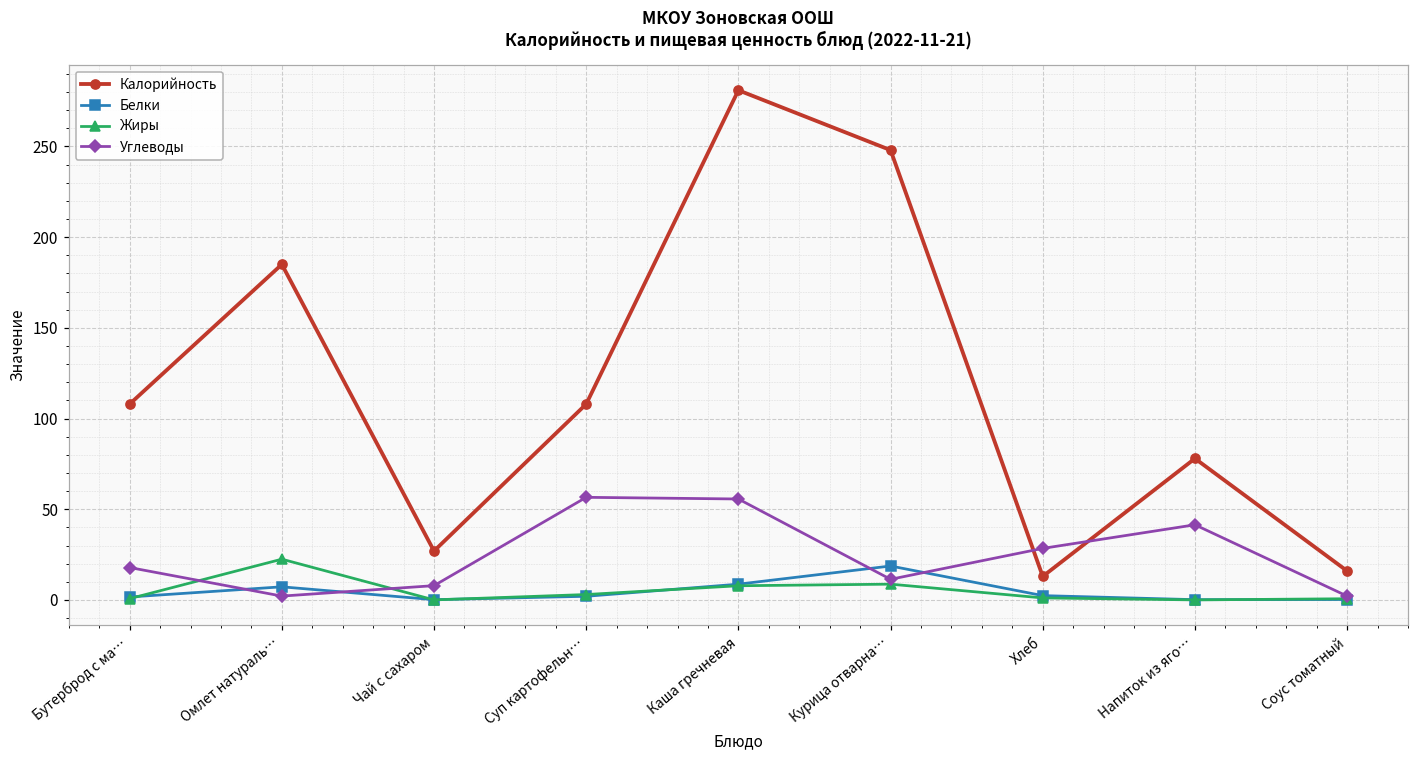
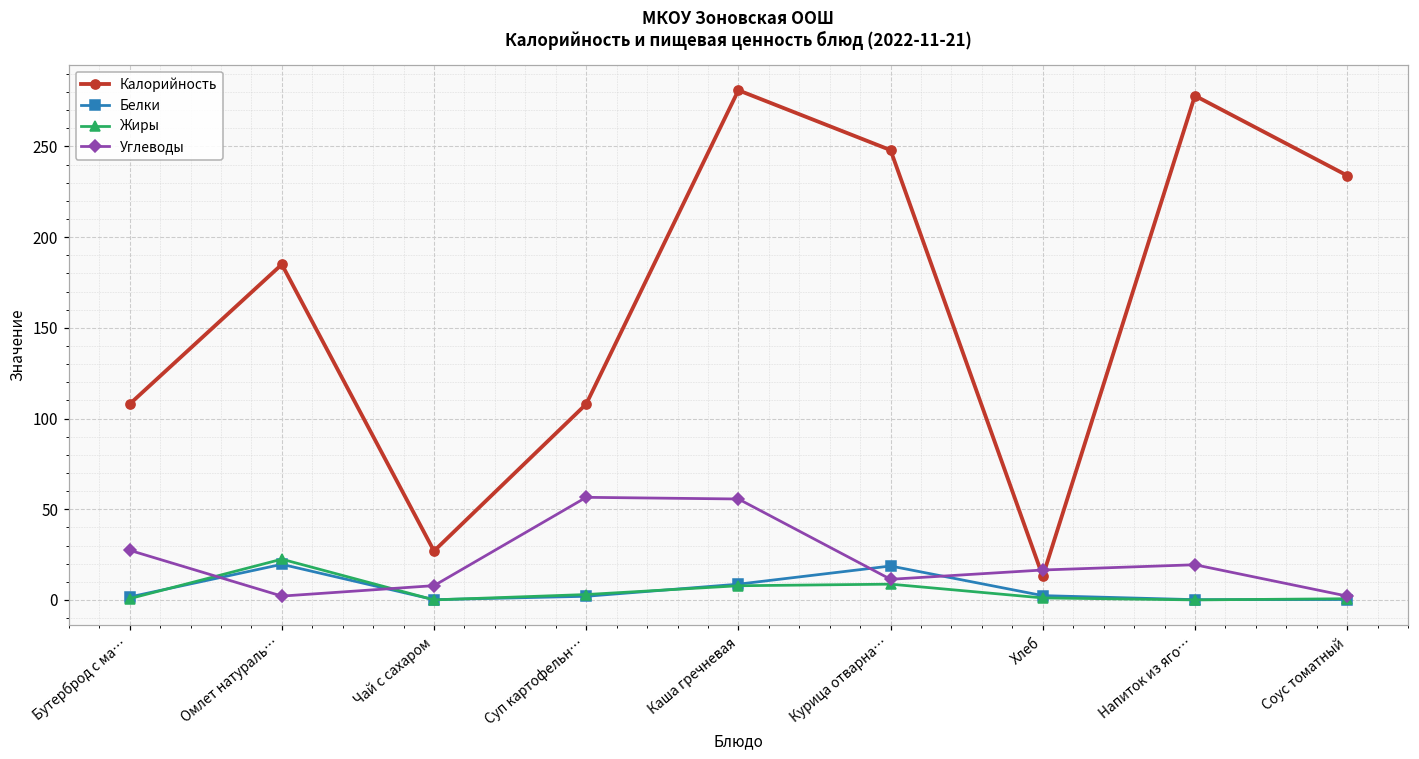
  {
    "Калорийность": {
      "Бутерброд с ма…": 108,
      "Омлет натураль…": 185,
      "Чай с сахаром": 27,
      "Суп картофельн…": 108,
      "Каша гречневая": 281,
      "Курица отварна…": 248,
      "Хлеб": 13,
-     "Напиток из яго…": 78,
-     "Соус томатный": 16
+     "Напиток из яго…": 278,
+     "Соус томатный": 234
    },
    "Белки": {
-     "Омлет натураль…": 7,
+     "Омлет натураль…": 20,
      "Курица отварна…": 19
    },
    "Жиры": {
      "Омлет натураль…": 23,
      "Курица отварна…": 9
    },
    "Углеводы": {
-     "Бутерброд с ма…": 18,
+     "Бутерброд с ма…": 27,
      "Омлет натураль…": 2,
      "Чай с сахаром": 8,
      "Суп картофельн…": 57,
      "Каша гречневая": 56,
      "Курица отварна…": 11,
-     "Хлеб": 28,
-     "Напиток из яго…": 41
+     "Хлеб": 17,
+     "Напиток из яго…": 19
    }
  }
